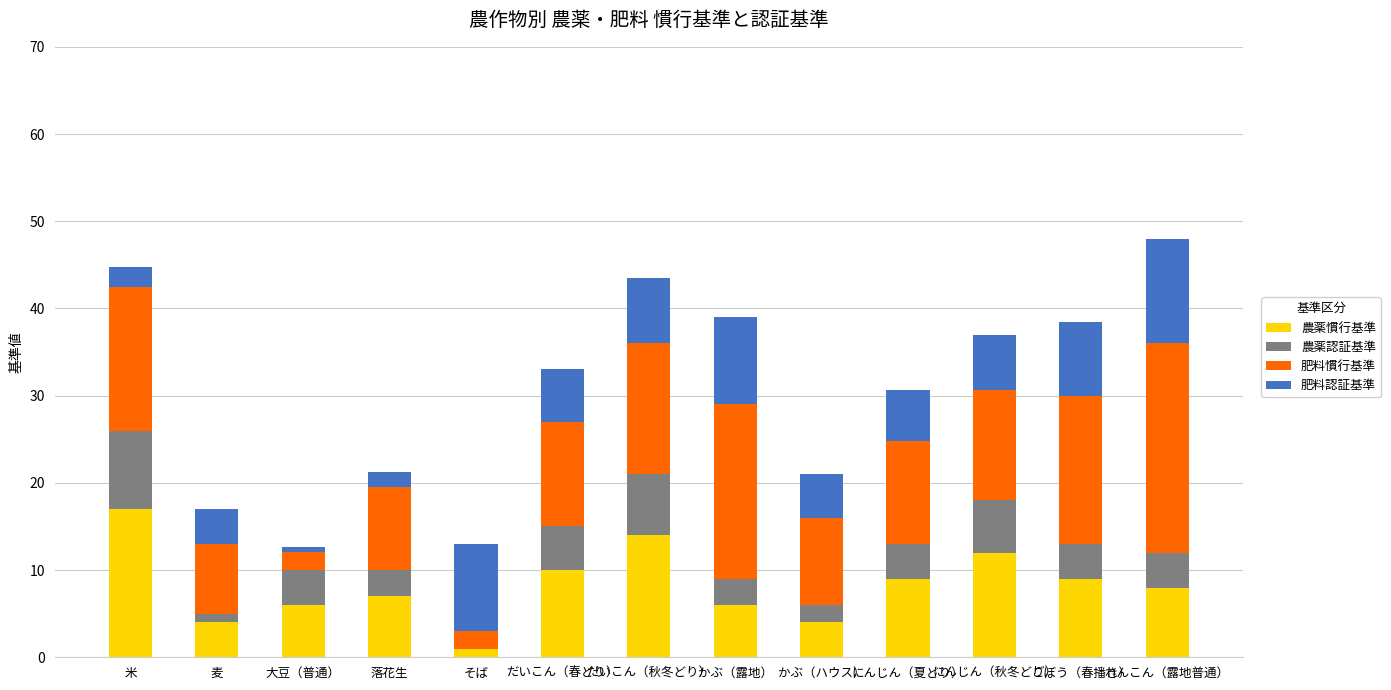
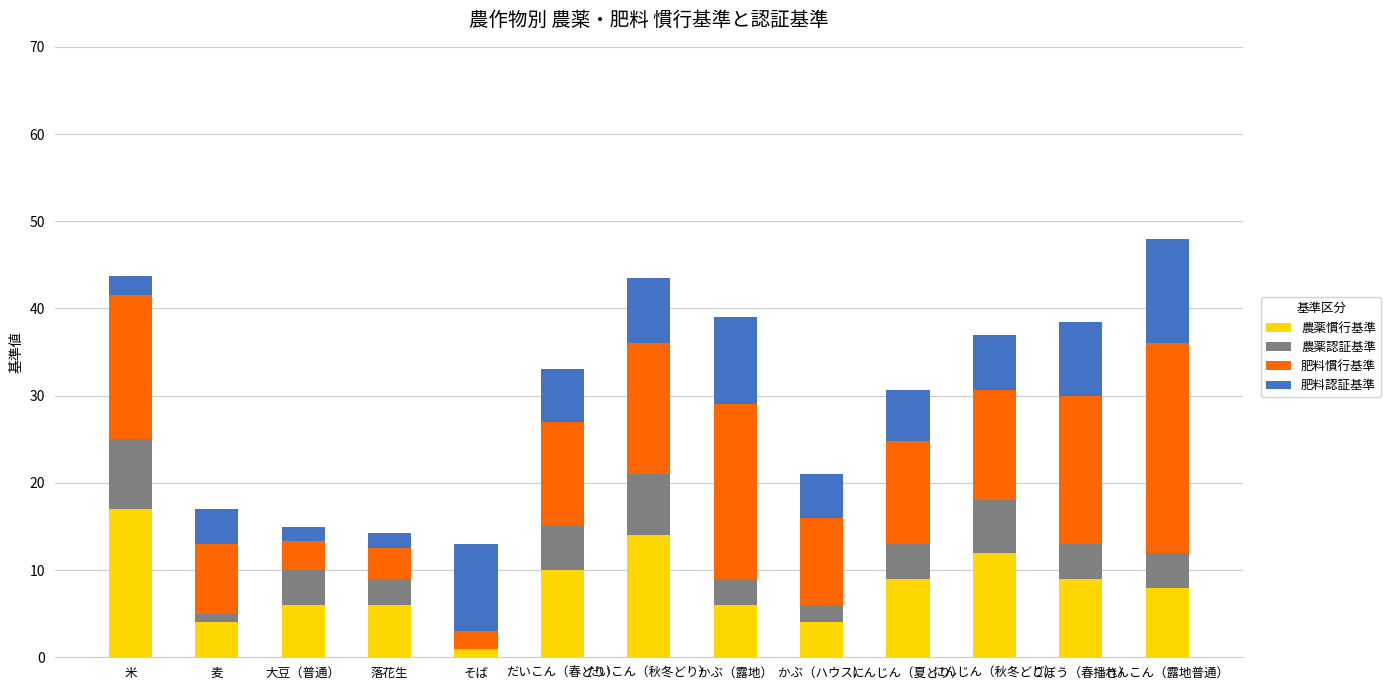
  {
    "農薬慣行基準": {
      "米": 17,
      "麦": 4,
      "大豆（普通）": 6,
-     "落花生": 7,
+     "落花生": 6,
      "そば": 1
    },
    "農薬認証基準": {
-     "米": 9,
+     "米": 8,
      "麦": 1,
      "大豆（普通）": 4,
      "落花生": 3,
      "そば": 0
    },
    "肥料慣行基準": {
      "米": 17,
      "麦": 8,
-     "大豆（普通）": 2,
-     "落花生": 10,
+     "大豆（普通）": 3,
+     "落花生": 4,
      "そば": 2
    },
    "肥料認証基準": {
      "米": 2,
      "麦": 4,
-     "大豆（普通）": 1,
+     "大豆（普通）": 2,
      "落花生": 2,
      "そば": 10
    }
  }
